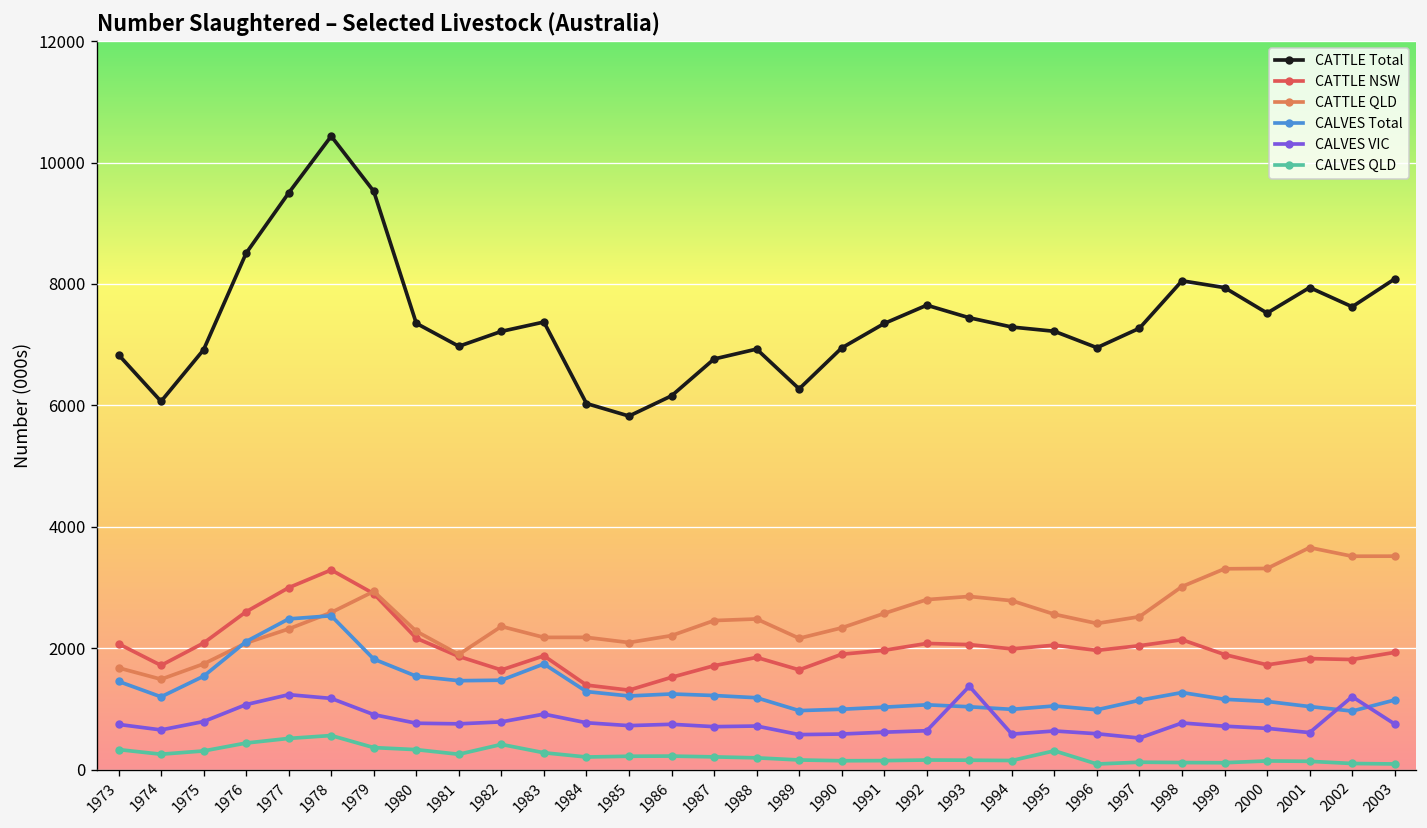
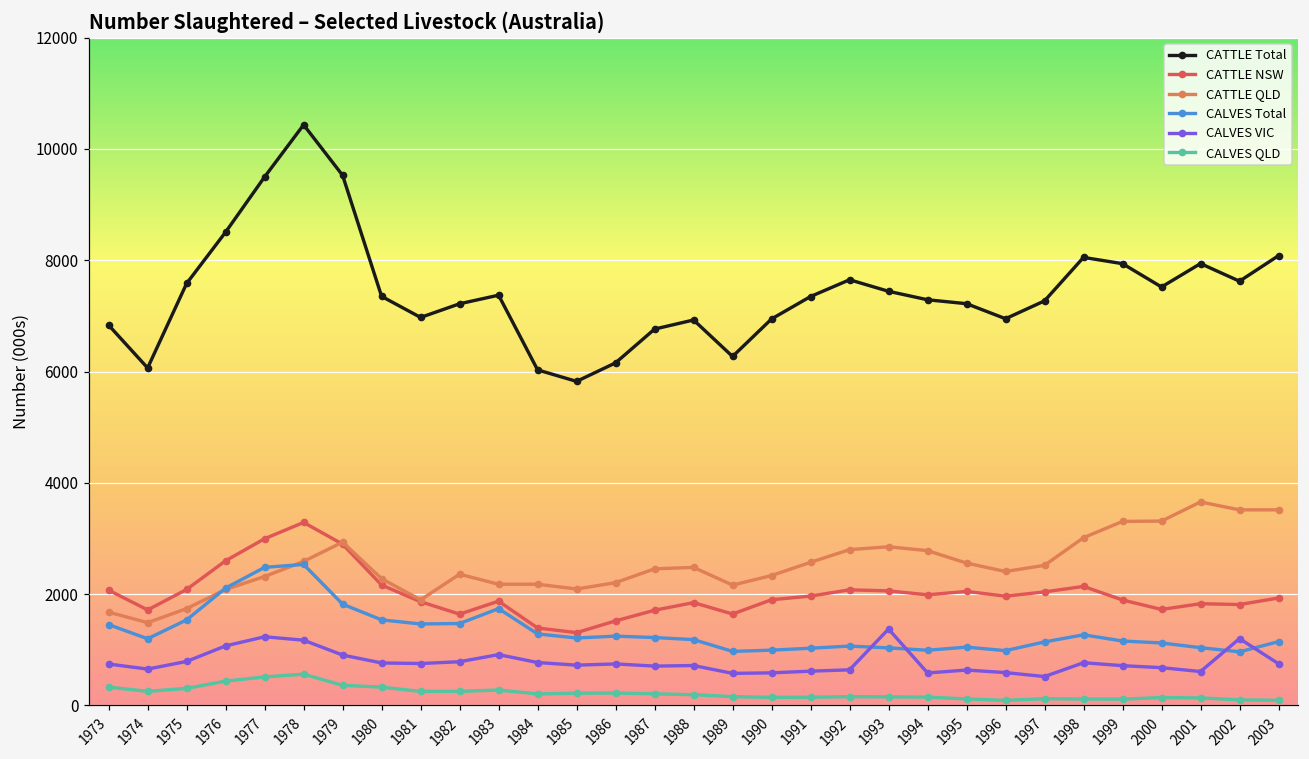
  {
    "CATTLE Total": {
      "1973": 6800,
      "1974": 6100,
-     "1975": 6900,
+     "1975": 7600,
      "1976": 8500,
      "1977": 9500,
      "1978": 10400,
      "1979": 9500,
      "1980": 7400,
      "1981": 7000,
      "1982": 7200,
      "1983": 7400,
      "1984": 6000,
      "1985": 5800,
      "1986": 6200,
      "1987": 6800,
      "1988": 6900,
      "1989": 6300,
      "1990": 6900,
      "1991": 7300,
      "1992": 7600,
      "1993": 7400,
      "1994": 7300,
      "1995": 7200,
      "1996": 6900,
      "1997": 7300,
      "1998": 8100,
      "1999": 7900,
      "2000": 7500,
      "2001": 7900,
      "2002": 7600,
      "2003": 8100
    },
    "CALVES Total": {
      "1973": 1500,
      "1974": 1200,
      "1975": 1500,
      "1977": 2500,
      "1978": 2500,
      "1979": 1800,
      "1980": 1500,
      "1981": 1500,
      "1982": 1500,
      "1983": 1700,
      "1984": 1300,
      "1985": 1200,
      "1986": 1200,
      "1987": 1200,
      "1988": 1200,
      "1989": 1000,
      "1990": 1000,
      "1991": 1000,
      "1992": 1100,
      "1993": 1000,
      "1994": 1000,
      "1995": 1000,
      "1996": 1000,
      "1997": 1100,
      "1998": 1300,
      "1999": 1200,
      "2000": 1100,
      "2001": 1000,
      "2002": 1000,
      "2003": 1100
    },
    "CALVES VIC": {
      "1973": 700,
      "1974": 700,
      "1975": 800,
      "1976": 1100,
      "1977": 1200,
      "1978": 1200,
      "1979": 900,
      "1980": 800,
      "1981": 800,
      "1982": 800,
      "1983": 900,
      "1984": 800,
      "1985": 700,
      "1986": 700,
      "1987": 700,
      "1988": 700,
      "1989": 600,
      "1990": 600,
      "1991": 600,
      "1992": 600,
      "1993": 1400,
      "1994": 600,
      "1995": 600,
      "1996": 600,
      "1997": 500,
      "1998": 800,
      "1999": 700,
      "2000": 700,
      "2001": 600,
      "2002": 1200,
      "2003": 700
    },
    "CALVES QLD": {
      "1973": 300,
      "1974": 300,
      "1975": 300,
      "1976": 400,
      "1977": 500,
      "1978": 600,
      "1979": 400,
      "1980": 300,
      "1981": 300,
-     "1982": 400,
+     "1982": 300,
      "1983": 300,
      "1984": 200,
      "1985": 200,
      "1986": 200,
      "1987": 200,
      "1988": 200,
      "1989": 200,
      "1990": 100,
      "1991": 100,
      "1992": 200,
      "1993": 200,
      "1994": 100,
-     "1995": 300,
+     "1995": 100,
      "1996": 100,
      "1997": 100,
      "1998": 100,
      "1999": 100,
      "2000": 100,
      "2001": 100,
      "2002": 100,
      "2003": 100
    }
  }
